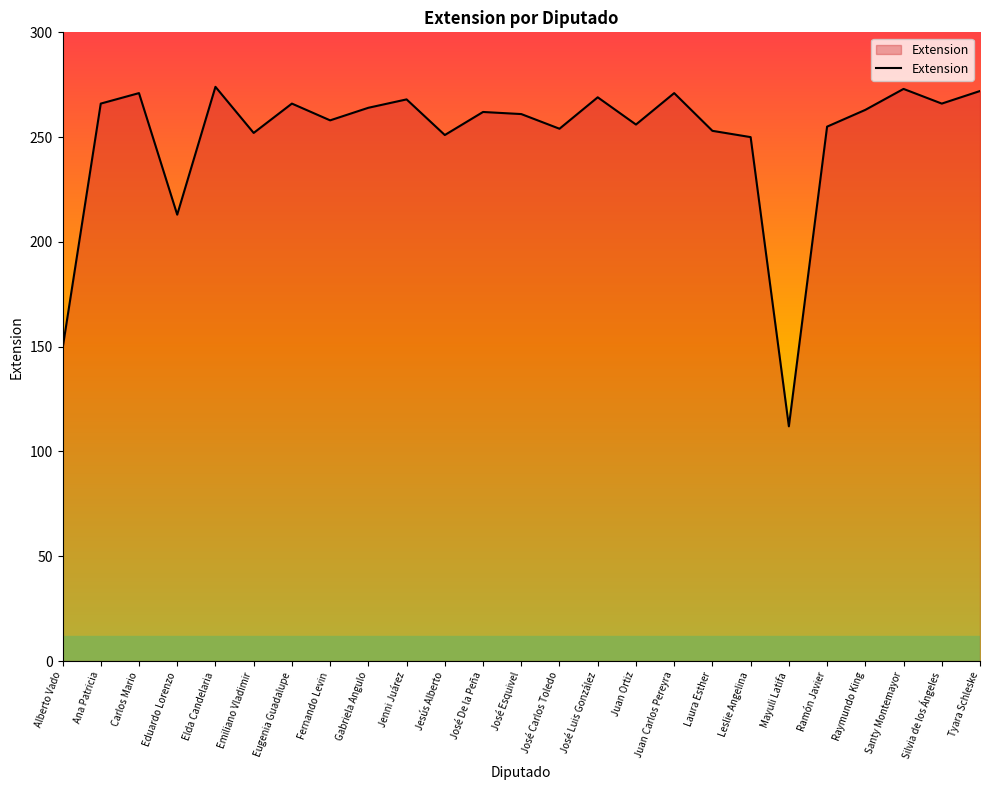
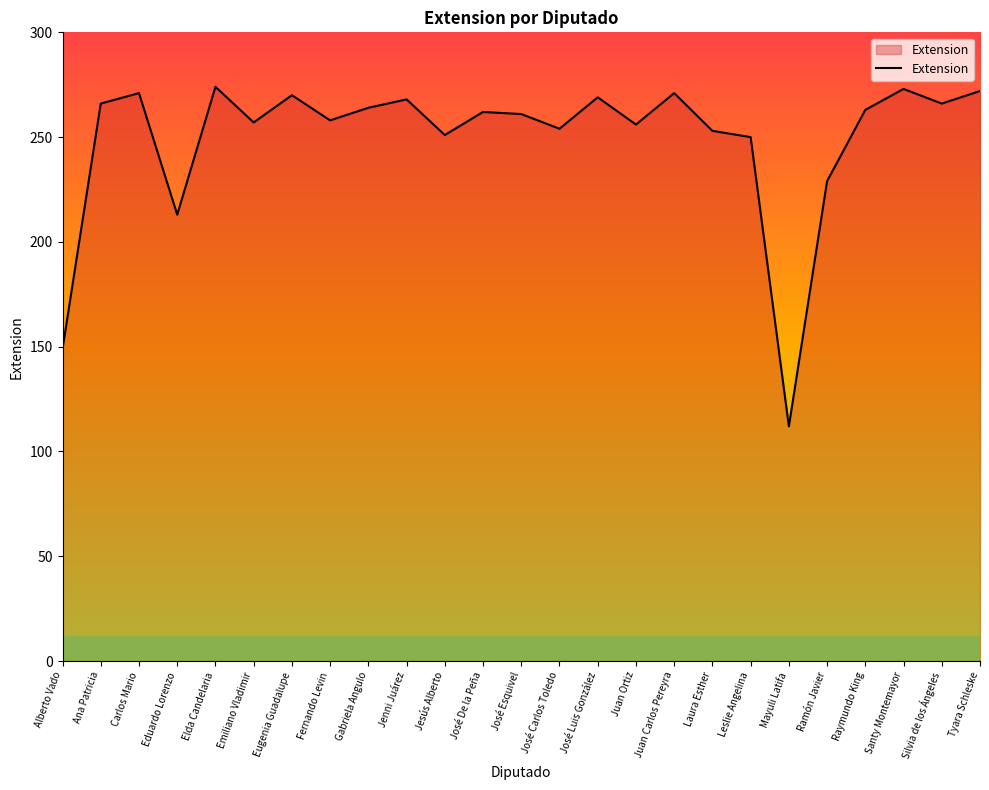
  {
    "Alberto Vado": 149,
    "Ana Patricia": 266,
    "Carlos Mario": 271,
    "Eduardo Lorenzo": 213,
    "Elda Candelaria": 274,
-   "Emiliano Vladimir": 252,
-   "Eugenia Guadalupe": 266,
+   "Emiliano Vladimir": 257,
+   "Eugenia Guadalupe": 270,
    "Fernando Levin": 258,
    "Gabriela Angulo": 264,
    "Jenni Juárez": 268,
    "Jesús Alberto": 251,
    "José De la Peña": 262,
    "José Esquivel": 261,
    "José Carlos Toledo": 254,
    "José Luis González": 269,
    "Juan Ortiz": 256,
    "Juan Carlos Pereyra": 271,
    "Laura Esther": 253,
    "Leslie Angelina": 250,
    "Mayuli Latifa": 112,
-   "Ramón Javier": 255,
+   "Ramón Javier": 229,
    "Raymundo King": 263,
    "Santy Montemayor": 273,
    "Silvia de los Ángeles": 266,
    "Tyara Schleske": 272
  }
